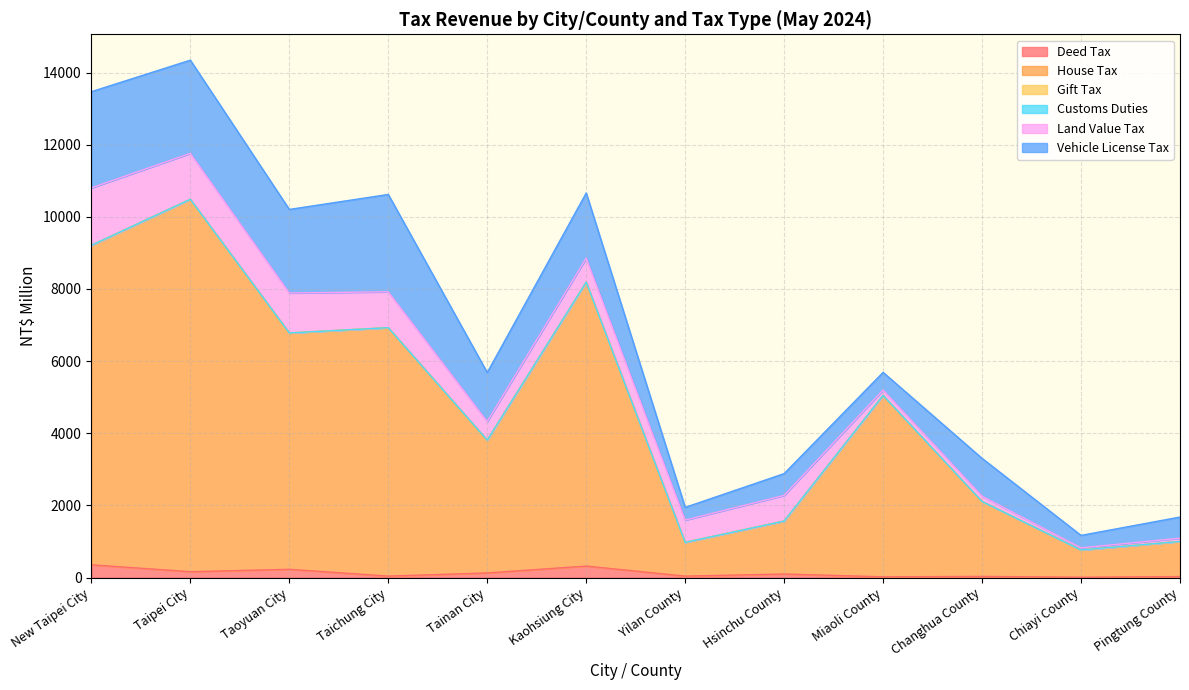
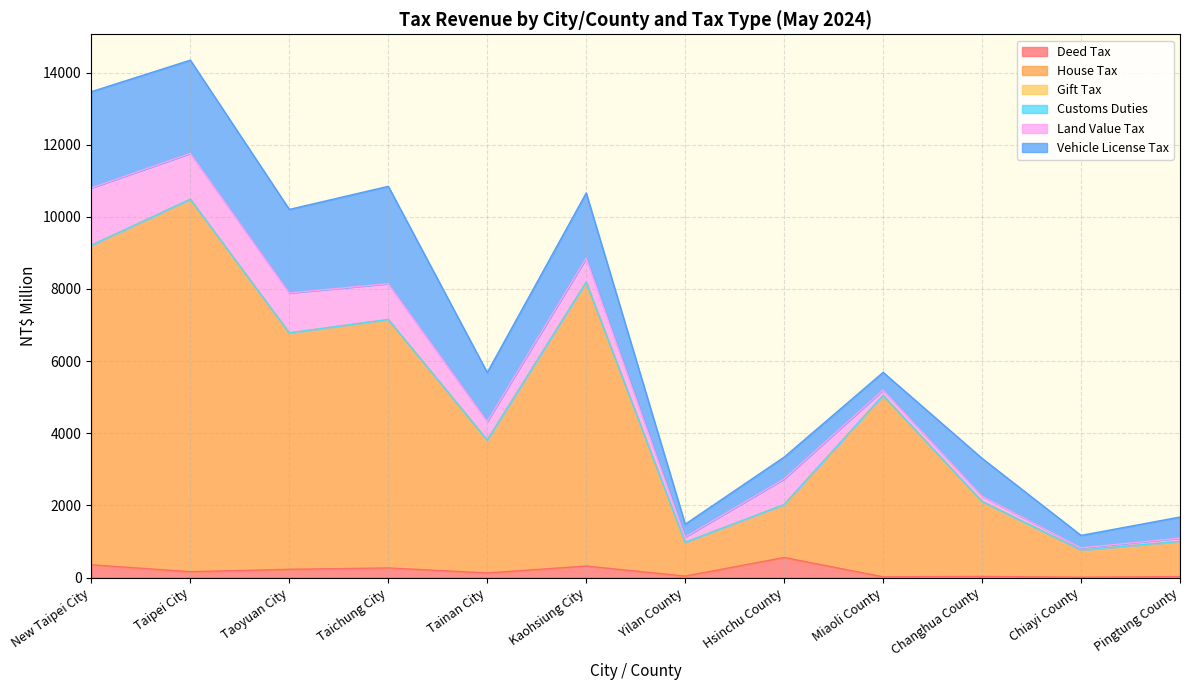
  {
    "Deed Tax": {
      "New Taipei City": 400,
      "Taipei City": 200,
      "Taoyuan City": 200,
-     "Taichung City": 0,
+     "Taichung City": 300,
      "Tainan City": 100,
      "Kaohsiung City": 300,
      "Yilan County": 0,
-     "Hsinchu County": 100,
+     "Hsinchu County": 600,
      "Miaoli County": 0,
      "Changhua County": 0,
      "Chiayi County": 0,
      "Pingtung County": 0
    },
    "Land Value Tax": {
      "New Taipei City": 1600,
      "Taipei City": 1300,
      "Taoyuan City": 1100,
      "Taichung City": 1000,
      "Tainan City": 500,
      "Kaohsiung City": 700,
-     "Yilan County": 600,
+     "Yilan County": 200,
      "Hsinchu County": 700,
      "Miaoli County": 100,
      "Changhua County": 100,
      "Pingtung County": 100
    },
    "Vehicle License Tax": {
      "New Taipei City": 2700,
      "Taipei City": 2600,
      "Taoyuan City": 2300,
      "Taichung City": 2700,
      "Tainan City": 1400,
      "Kaohsiung City": 1800,
      "Yilan County": 400,
      "Hsinchu County": 600,
      "Miaoli County": 500,
      "Changhua County": 1000,
      "Chiayi County": 300,
      "Pingtung County": 600
    }
  }
